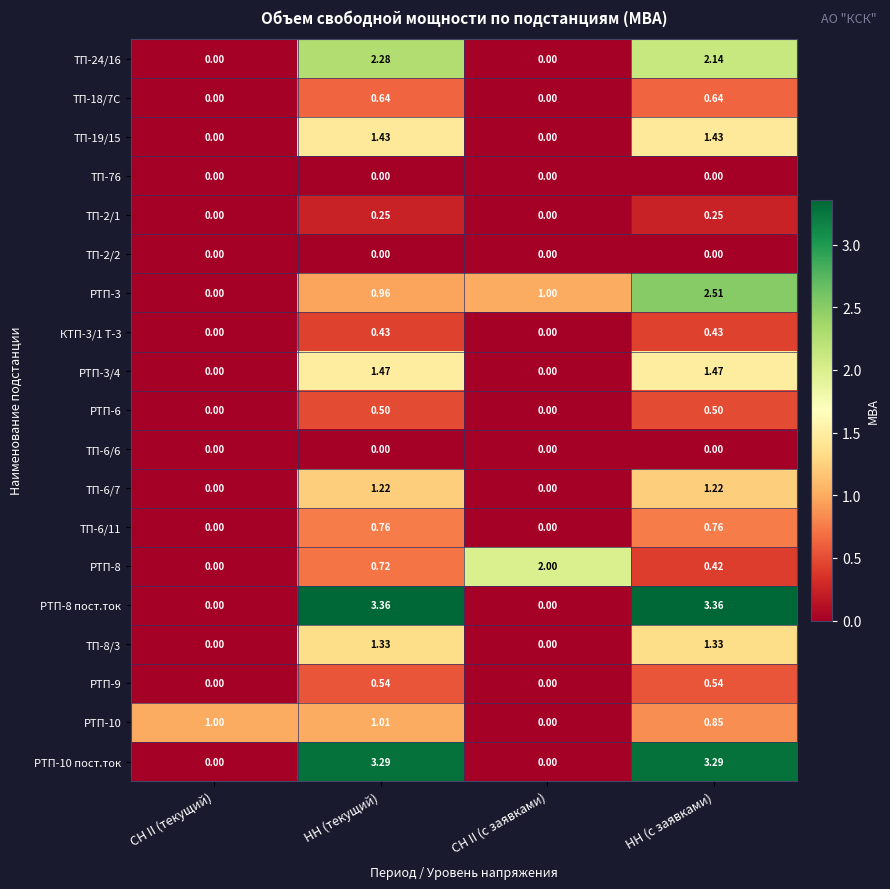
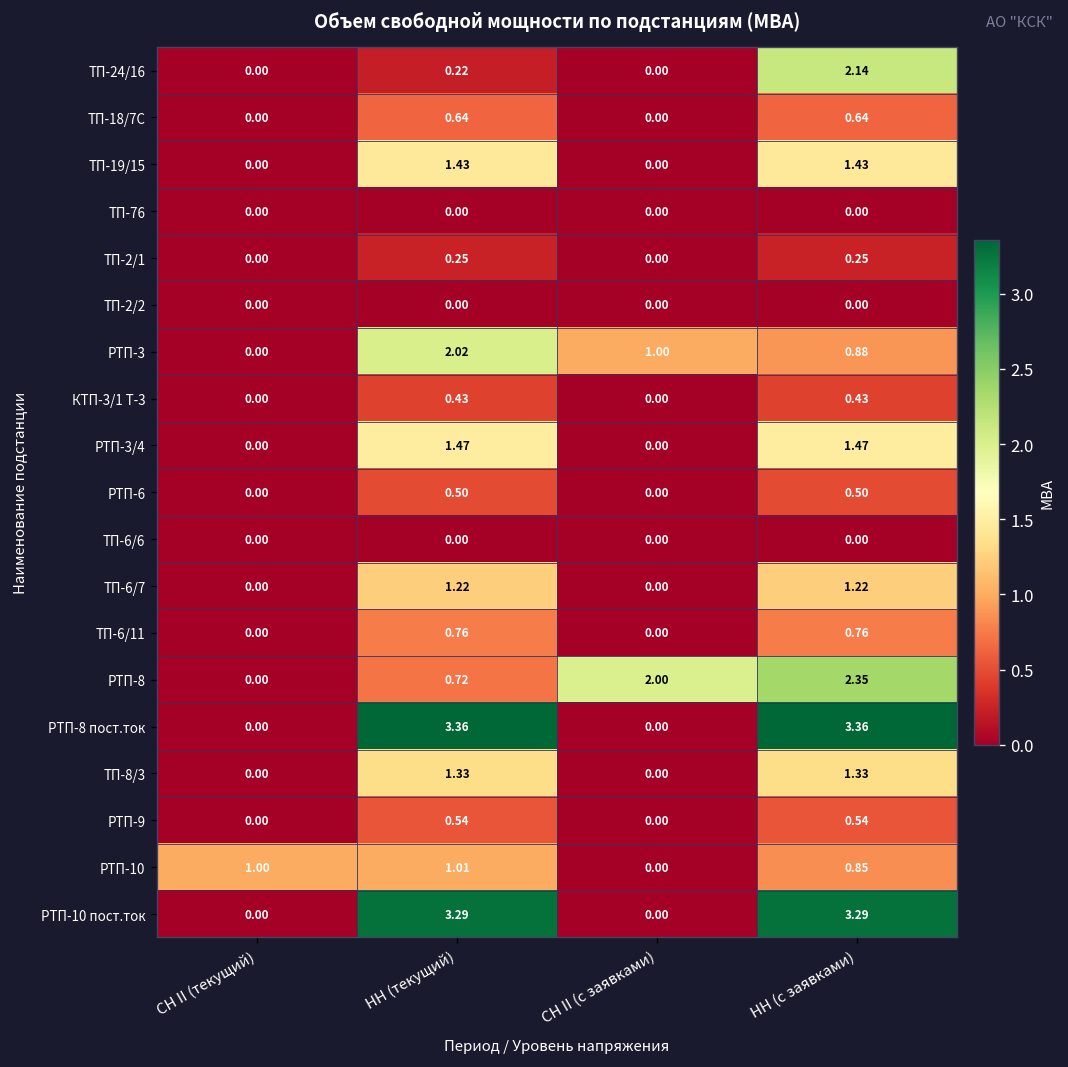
  {
    "ТП-24/16": {
      "СН II (текущий)": 0.00,
-     "НН (текущий)": 2.28,
+     "НН (текущий)": 0.22,
      "СН II (с заявками)": 0.00,
      "НН (с заявками)": 2.14
    },
    "ТП-18/7C": {
      "СН II (текущий)": 0.00,
      "НН (текущий)": 0.64,
      "СН II (с заявками)": 0.00,
      "НН (с заявками)": 0.64
    },
    "ТП-19/15": {
      "СН II (текущий)": 0.00,
      "НН (текущий)": 1.43,
      "СН II (с заявками)": 0.00,
      "НН (с заявками)": 1.43
    },
    "ТП-76": {
      "СН II (текущий)": 0.00,
      "НН (текущий)": 0.00,
      "СН II (с заявками)": 0.00,
      "НН (с заявками)": 0.00
    },
    "ТП-2/1": {
      "СН II (текущий)": 0.00,
      "НН (текущий)": 0.25,
      "СН II (с заявками)": 0.00,
      "НН (с заявками)": 0.25
    },
    "ТП-2/2": {
      "СН II (текущий)": 0.00,
      "НН (текущий)": 0.00,
      "СН II (с заявками)": 0.00,
      "НН (с заявками)": 0.00
    },
    "РТП-3": {
      "СН II (текущий)": 0.00,
-     "НН (текущий)": 0.96,
+     "НН (текущий)": 2.02,
      "СН II (с заявками)": 1.00,
-     "НН (с заявками)": 2.51
+     "НН (с заявками)": 0.88
    },
    "КТП-3/1 Т-3": {
      "СН II (текущий)": 0.00,
      "НН (текущий)": 0.43,
      "СН II (с заявками)": 0.00,
      "НН (с заявками)": 0.43
    },
    "РТП-3/4": {
      "СН II (текущий)": 0.00,
      "НН (текущий)": 1.47,
      "СН II (с заявками)": 0.00,
      "НН (с заявками)": 1.47
    },
    "РТП-6": {
      "СН II (текущий)": 0.00,
      "НН (текущий)": 0.50,
      "СН II (с заявками)": 0.00,
      "НН (с заявками)": 0.50
    },
    "ТП-6/6": {
      "СН II (текущий)": 0.00,
      "НН (текущий)": 0.00,
      "СН II (с заявками)": 0.00,
      "НН (с заявками)": 0.00
    },
    "ТП-6/7": {
      "СН II (текущий)": 0.00,
      "НН (текущий)": 1.22,
      "СН II (с заявками)": 0.00,
      "НН (с заявками)": 1.22
    },
    "ТП-6/11": {
      "СН II (текущий)": 0.00,
      "НН (текущий)": 0.76,
      "СН II (с заявками)": 0.00,
      "НН (с заявками)": 0.76
    },
    "РТП-8": {
      "СН II (текущий)": 0.00,
      "НН (текущий)": 0.72,
      "СН II (с заявками)": 2.00,
-     "НН (с заявками)": 0.42
+     "НН (с заявками)": 2.35
    },
    "РТП-8 пост.ток": {
      "СН II (текущий)": 0.00,
      "НН (текущий)": 3.36,
      "СН II (с заявками)": 0.00,
      "НН (с заявками)": 3.36
    },
    "ТП-8/3": {
      "СН II (текущий)": 0.00,
      "НН (текущий)": 1.33,
      "СН II (с заявками)": 0.00,
      "НН (с заявками)": 1.33
    },
    "РТП-9": {
      "СН II (текущий)": 0.00,
      "НН (текущий)": 0.54,
      "СН II (с заявками)": 0.00,
      "НН (с заявками)": 0.54
    },
    "РТП-10": {
      "СН II (текущий)": 1.00,
      "НН (текущий)": 1.01,
      "СН II (с заявками)": 0.00,
      "НН (с заявками)": 0.85
    },
    "РТП-10 пост.ток": {
      "СН II (текущий)": 0.00,
      "НН (текущий)": 3.29,
      "СН II (с заявками)": 0.00,
      "НН (с заявками)": 3.29
    }
  }
